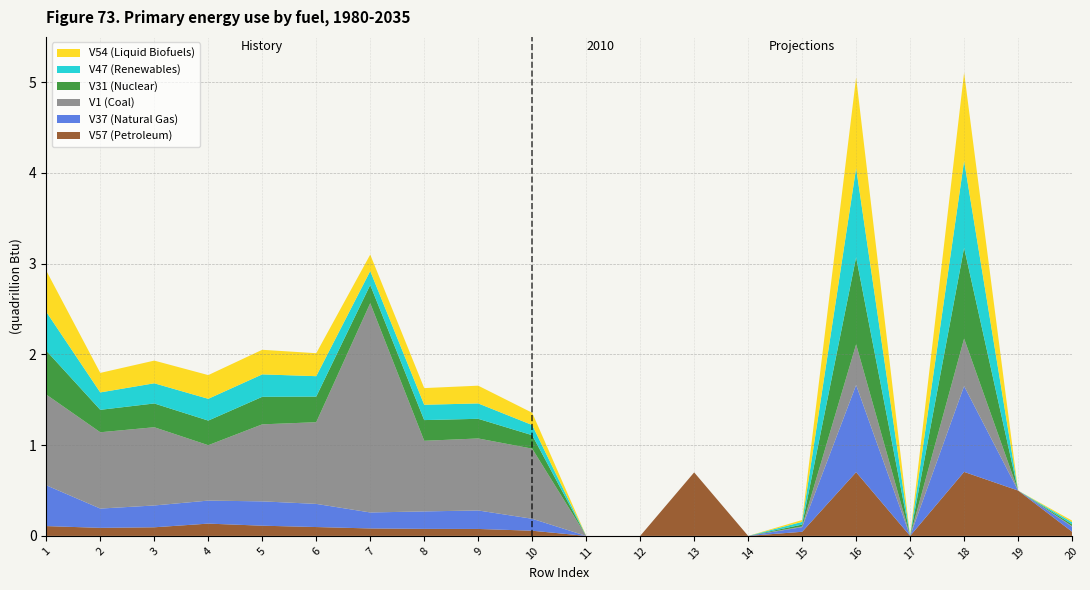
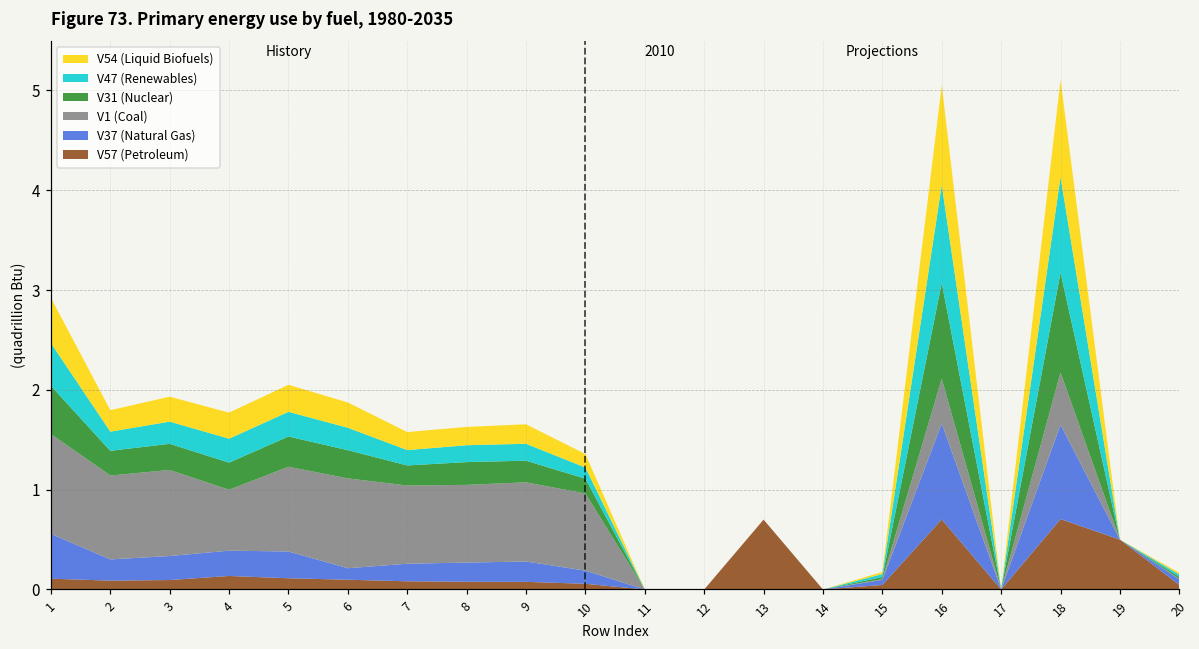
  {
    "V57 (Petroleum)": {
      "1": 0.1,
      "2": 0.1,
      "3": 0.1,
      "4": 0.1,
      "5": 0.1,
      "6": 0.1,
      "7": 0.1,
      "8": 0.1,
      "9": 0.1,
      "10": 0.1,
      "15": 0.0,
      "16": 0.7,
      "18": 0.7,
      "20": 0.0
    },
    "V37 (Natural Gas)": {
      "1": 0.4,
      "2": 0.2,
      "3": 0.2,
      "4": 0.3,
      "5": 0.3,
-     "6": 0.3,
+     "6": 0.1,
      "7": 0.2,
      "8": 0.2,
      "9": 0.2,
      "10": 0.1,
      "16": 1.0,
      "18": 0.9
    },
    "V1 (Coal)": {
      "1": 1.0,
      "2": 0.8,
      "3": 0.9,
      "4": 0.6,
      "5": 0.8,
      "6": 0.9,
-     "7": 2.3,
+     "7": 0.8,
      "8": 0.8,
      "9": 0.8,
      "10": 0.8,
      "16": 0.4,
      "18": 0.5
    },
    "V31 (Nuclear)": {
      "1": 0.5,
      "2": 0.2,
      "3": 0.3,
      "4": 0.3,
      "5": 0.3,
      "6": 0.3,
      "7": 0.2,
      "8": 0.2,
      "9": 0.2,
      "10": 0.1,
      "16": 1.0,
      "18": 1.0
    },
    "V47 (Renewables)": {
      "1": 0.4,
      "2": 0.2,
      "3": 0.2,
      "4": 0.2,
      "5": 0.2,
      "6": 0.2,
      "7": 0.2,
      "8": 0.2,
      "9": 0.2,
      "10": 0.1,
      "16": 1.0,
      "18": 1.0
    },
    "V54 (Liquid Biofuels)": {
      "1": 0.5,
      "2": 0.2,
      "3": 0.3,
      "4": 0.3,
      "5": 0.3,
      "6": 0.3,
      "7": 0.2,
      "8": 0.2,
      "9": 0.2,
      "10": 0.1,
      "16": 1.0,
      "18": 1.0
    }
  }
